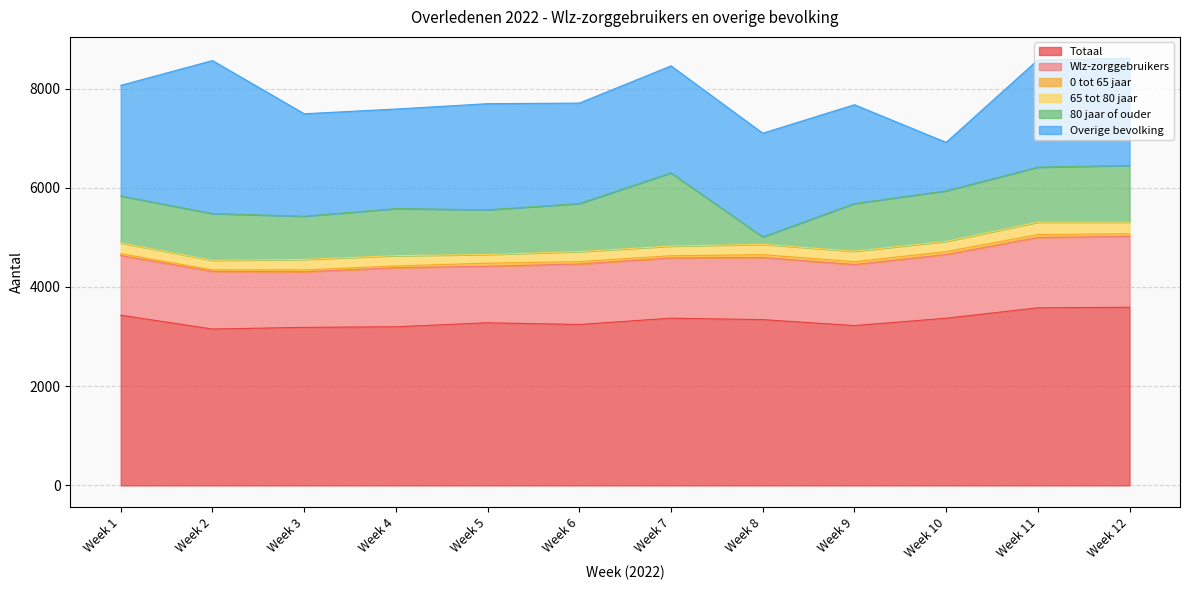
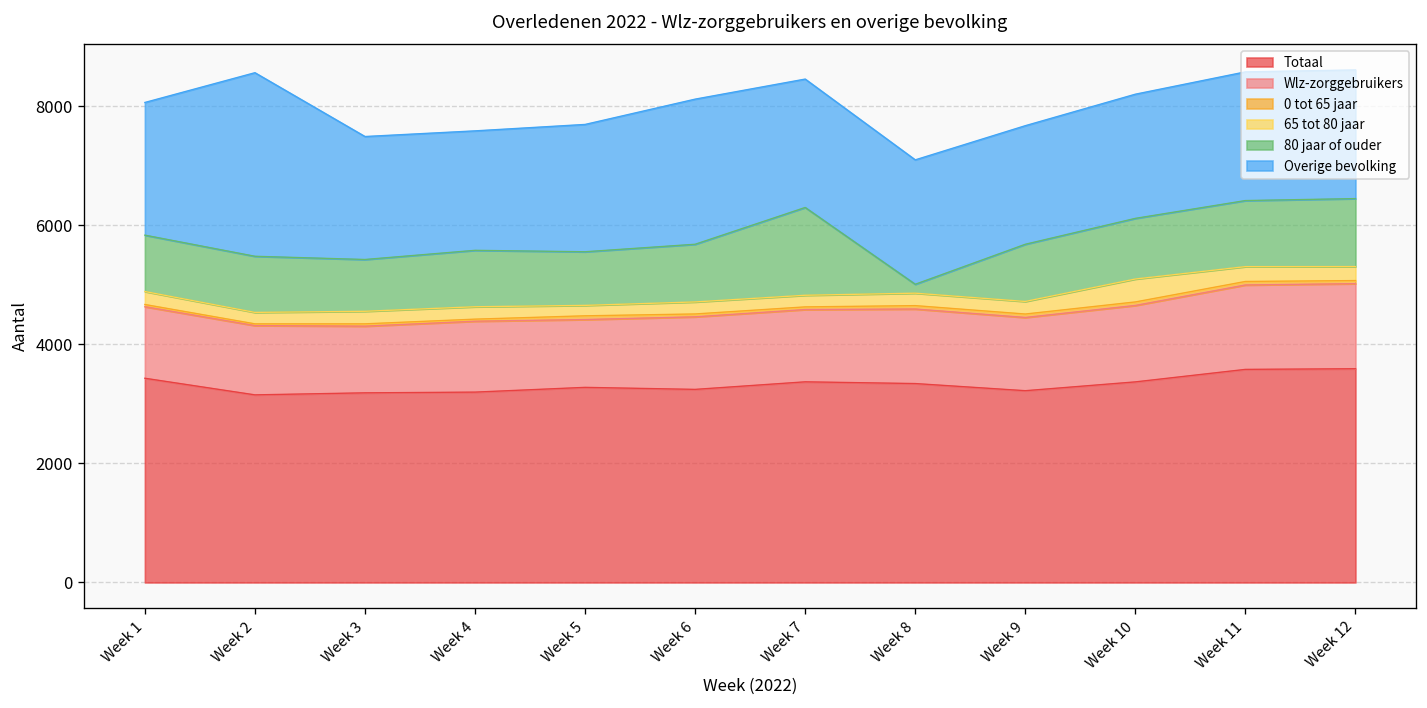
  {
    "Totaal": {
      "Week 1": 3400,
      "Week 2": 3200,
      "Week 3": 3200,
      "Week 4": 3200,
      "Week 5": 3300,
      "Week 6": 3200,
      "Week 7": 3400,
      "Week 8": 3300,
      "Week 9": 3200,
      "Week 10": 3400,
      "Week 11": 3600,
      "Week 12": 3600
    },
    "Wlz-zorggebruikers": {
      "Week 5": 1100,
      "Week 8": 1300,
      "Week 9": 1200,
      "Week 10": 1300,
      "Week 11": 1400,
      "Week 12": 1400
    },
    "0 tot 65 jaar": {
      "Week 5": 100,
      "Week 8": 100,
      "Week 9": 100,
      "Week 10": 100,
      "Week 11": 100,
      "Week 12": 100
    },
    "65 tot 80 jaar": {
      "Week 1": 200,
      "Week 2": 200,
      "Week 3": 200,
      "Week 4": 200,
      "Week 5": 200,
      "Week 6": 200,
      "Week 7": 200,
      "Week 8": 200,
      "Week 9": 200,
-     "Week 10": 200,
+     "Week 10": 400,
      "Week 11": 200,
      "Week 12": 200
    },
    "80 jaar of ouder": {
      "Week 1": 900,
      "Week 2": 900,
      "Week 3": 900,
      "Week 4": 900,
      "Week 5": 900,
      "Week 6": 1000,
      "Week 7": 1500,
      "Week 8": 200,
      "Week 9": 1000,
      "Week 10": 1000,
      "Week 11": 1100,
      "Week 12": 1100
    },
    "Overige bevolking": {
      "Week 1": 2200,
      "Week 2": 3100,
      "Week 3": 2100,
      "Week 4": 2000,
      "Week 5": 2100,
-     "Week 6": 2000,
+     "Week 6": 2400,
      "Week 7": 2200,
      "Week 8": 2100,
      "Week 9": 2000,
-     "Week 10": 1000
+     "Week 10": 2100
    }
  }
